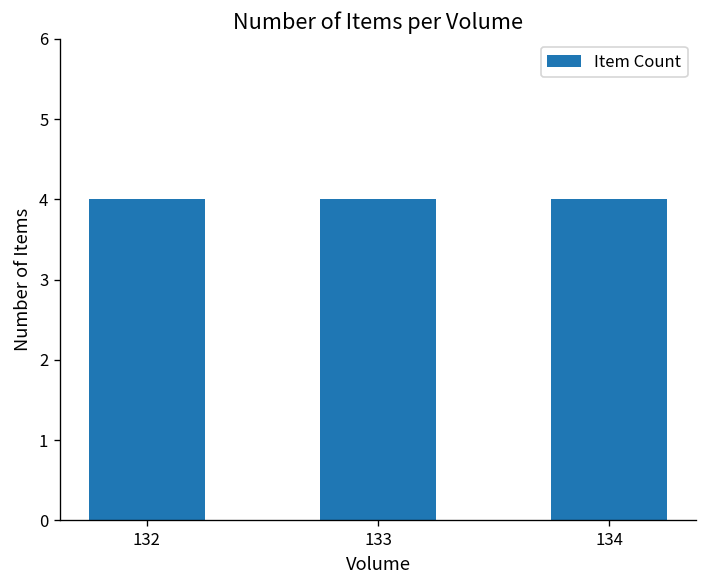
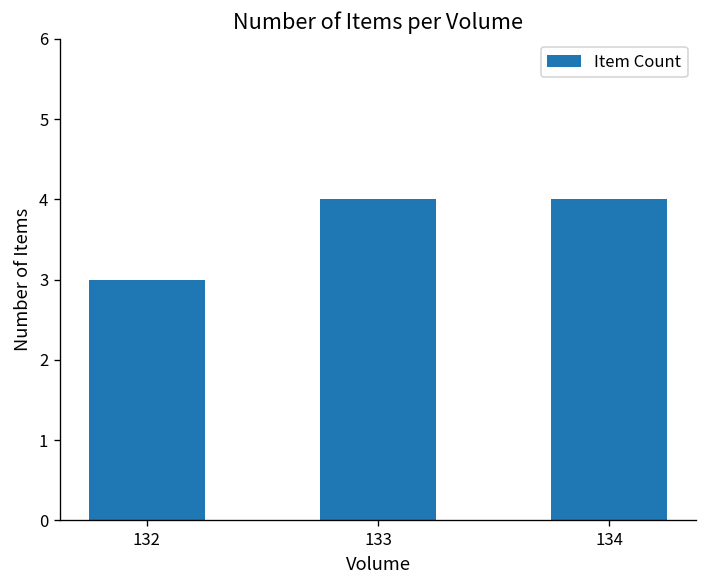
  {
-   "132": 4,
+   "132": 3,
    "133": 4,
    "134": 4
  }
